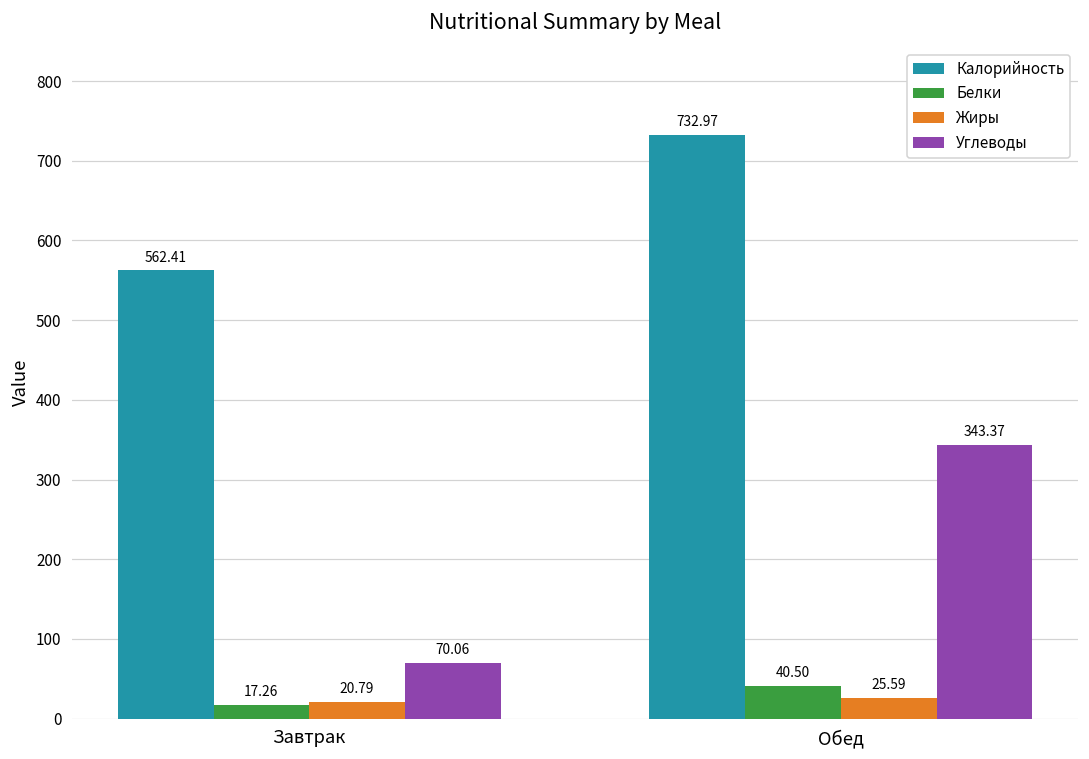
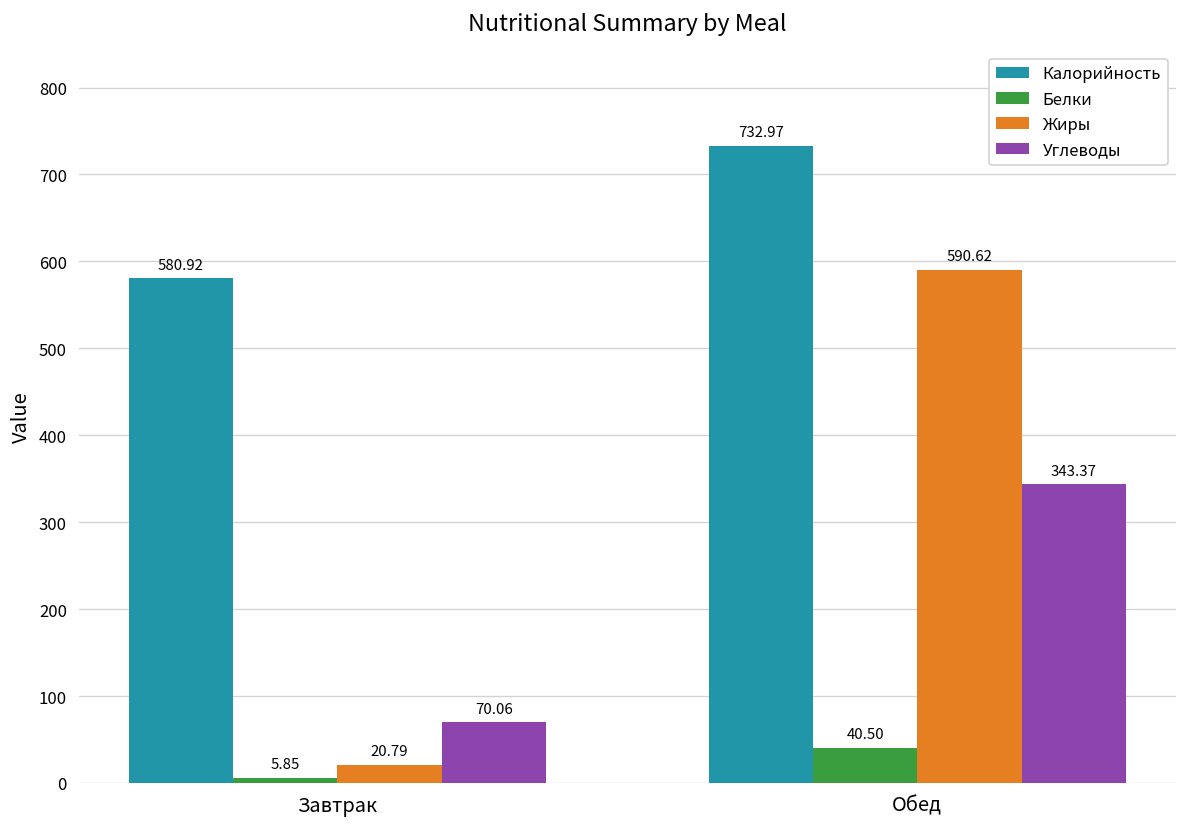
  {
    "Калорийность": {
-     "Завтрак": 562.41,
+     "Завтрак": 580.92,
      "Обед": 732.97
    },
    "Белки": {
-     "Завтрак": 17.26,
+     "Завтрак": 5.85,
      "Обед": 40.50
    },
    "Жиры": {
      "Завтрак": 20.79,
-     "Обед": 25.59
+     "Обед": 590.62
    },
    "Углеводы": {
      "Завтрак": 70.06,
      "Обед": 343.37
    }
  }
